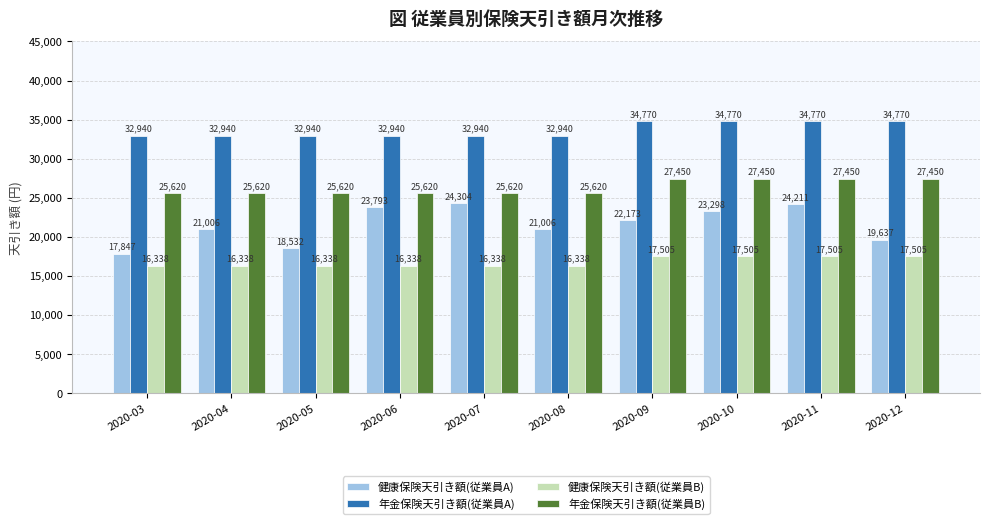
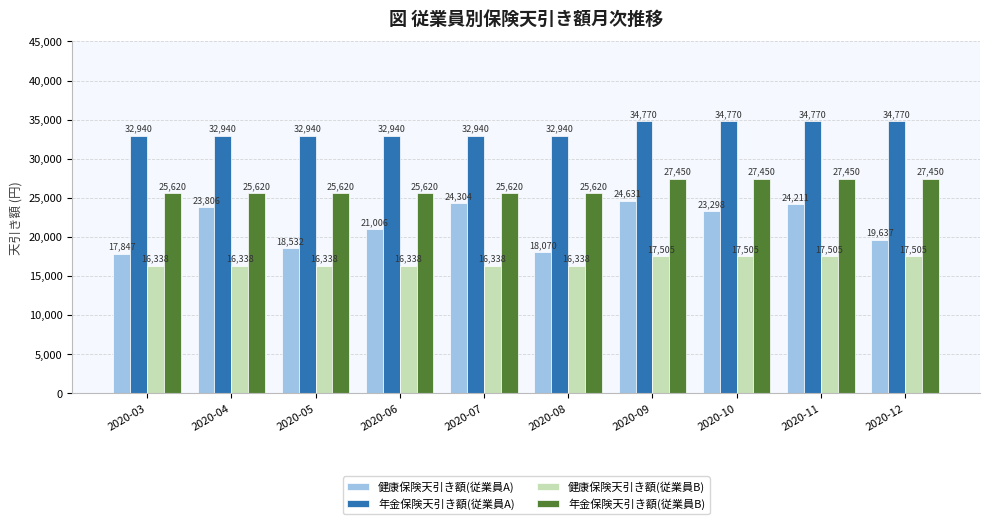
  {
    "健康保険天引き額(従業員A)": {
      "2020-03": "17,847",
-     "2020-04": "21,006",
+     "2020-04": "23,806",
      "2020-05": "18,532",
-     "2020-06": "23,793",
+     "2020-06": "21,006",
      "2020-07": "24,304",
-     "2020-08": "21,006",
-     "2020-09": "22,173",
+     "2020-08": "18,070",
+     "2020-09": "24,631",
      "2020-10": "23,298",
      "2020-11": "24,211",
      "2020-12": "19,637"
    },
    "年金保険天引き額(従業員A)": {
      "2020-03": "32,940",
      "2020-04": "32,940",
      "2020-05": "32,940",
      "2020-06": "32,940",
      "2020-07": "32,940",
      "2020-08": "32,940",
      "2020-09": "34,770",
      "2020-10": "34,770",
      "2020-11": "34,770",
      "2020-12": "34,770"
    },
    "健康保険天引き額(従業員B)": {
      "2020-03": "16,338",
      "2020-04": "16,338",
      "2020-05": "16,338",
      "2020-06": "16,338",
      "2020-07": "16,338",
      "2020-08": "16,338",
      "2020-09": "17,505",
      "2020-10": "17,505",
      "2020-11": "17,505",
      "2020-12": "17,505"
    },
    "年金保険天引き額(従業員B)": {
      "2020-03": "25,620",
      "2020-04": "25,620",
      "2020-05": "25,620",
      "2020-06": "25,620",
      "2020-07": "25,620",
      "2020-08": "25,620",
      "2020-09": "27,450",
      "2020-10": "27,450",
      "2020-11": "27,450",
      "2020-12": "27,450"
    }
  }
